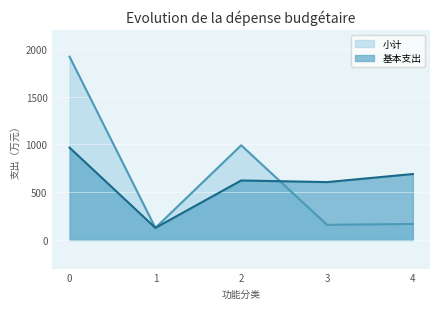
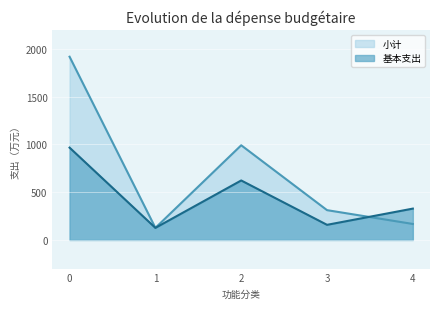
  {
    "小计": {
      "0": 1900,
      "2": 1000,
-     "3": 200,
+     "3": 300,
      "4": 200
    },
    "基本支出": {
      "0": 1000,
      "2": 600,
-     "3": 600,
-     "4": 700
+     "3": 200,
+     "4": 300
    }
  }
